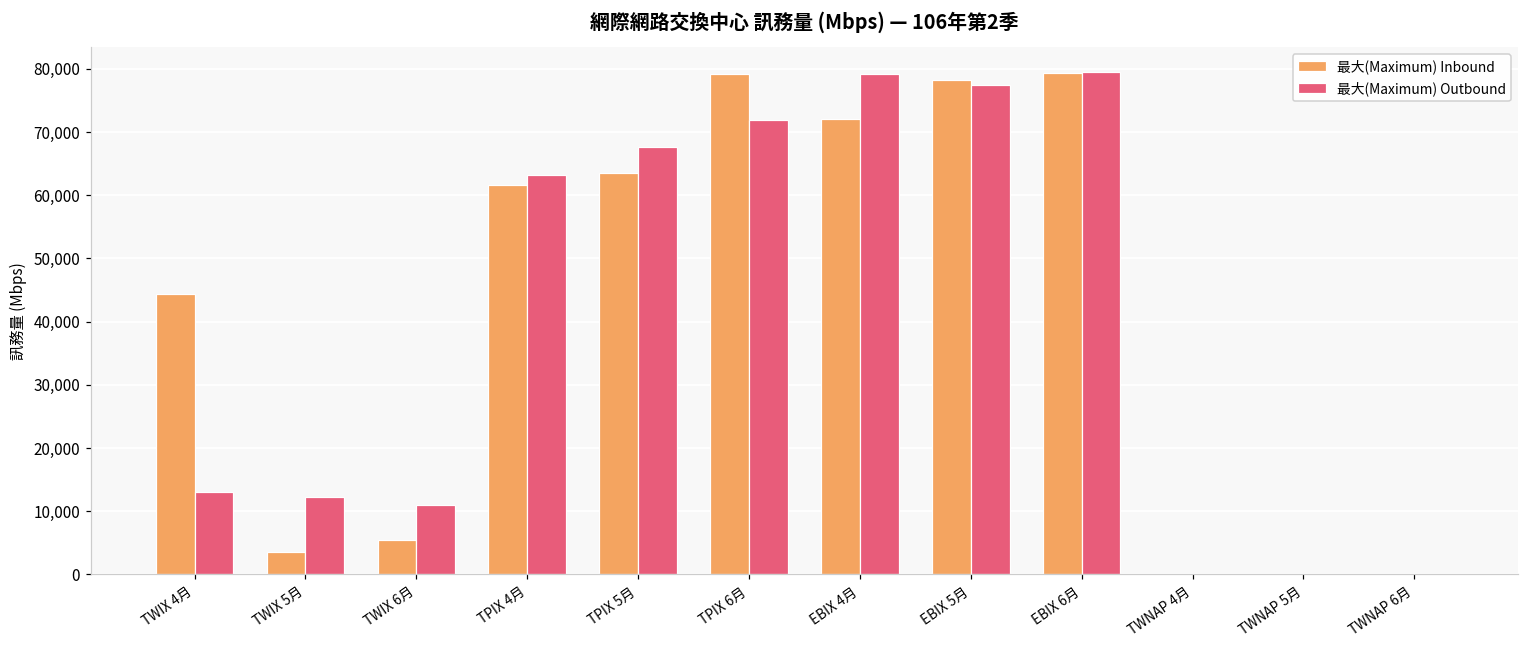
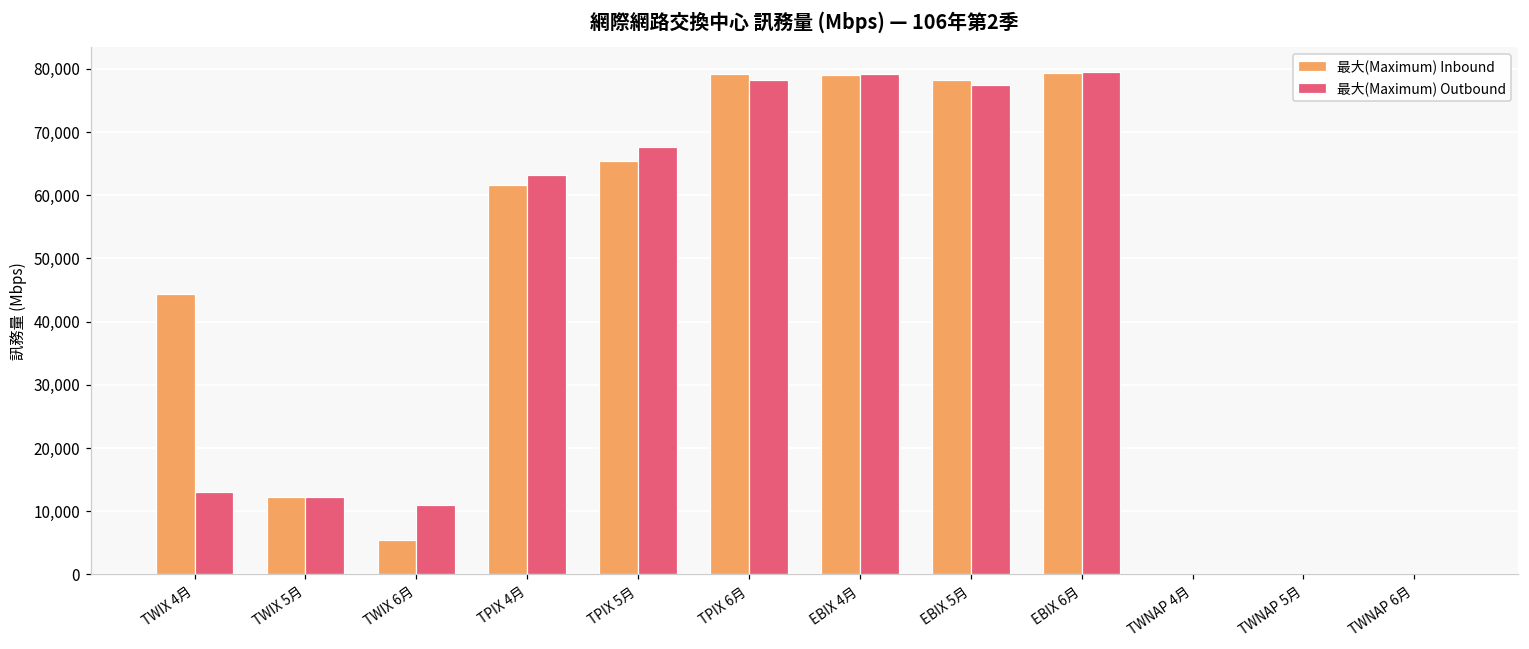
  {
    "最大(Maximum) Inbound": {
      "TWIX 4月": "44,000",
-     "TWIX 5月": "3,000",
+     "TWIX 5月": "12,000",
      "TWIX 6月": "6,000",
      "TPIX 4月": "62,000",
-     "TPIX 5月": "63,000",
+     "TPIX 5月": "65,000",
      "TPIX 6月": "79,000",
-     "EBIX 4月": "72,000",
+     "EBIX 4月": "79,000",
      "EBIX 5月": "78,000",
      "EBIX 6月": "79,000",
      "TWNAP 4月": "0",
      "TWNAP 5月": "0",
      "TWNAP 6月": "0"
    },
    "最大(Maximum) Outbound": {
      "TWIX 4月": "13,000",
      "TWIX 5月": "12,000",
      "TWIX 6月": "11,000",
      "TPIX 4月": "63,000",
      "TPIX 5月": "68,000",
-     "TPIX 6月": "72,000",
+     "TPIX 6月": "78,000",
      "EBIX 4月": "79,000",
      "EBIX 5月": "77,000",
      "EBIX 6月": "80,000",
      "TWNAP 4月": "0",
      "TWNAP 5月": "0",
      "TWNAP 6月": "0"
    }
  }
